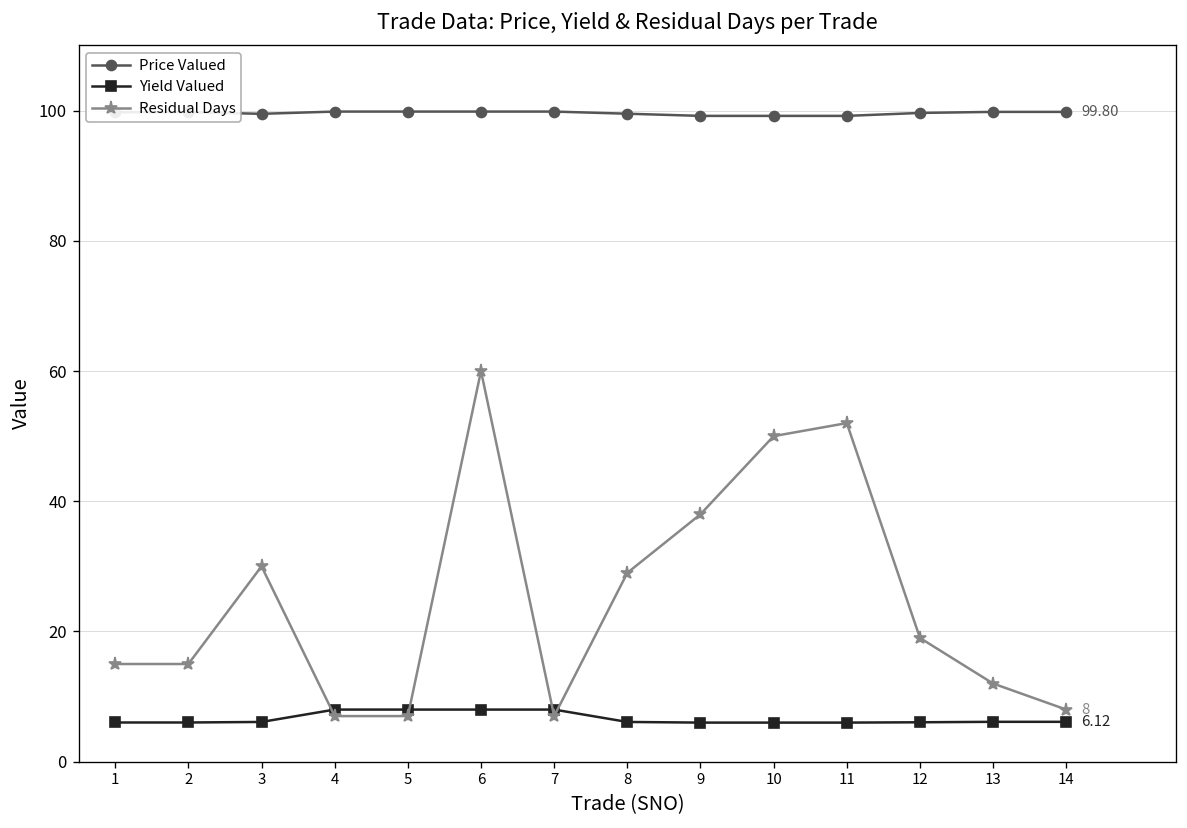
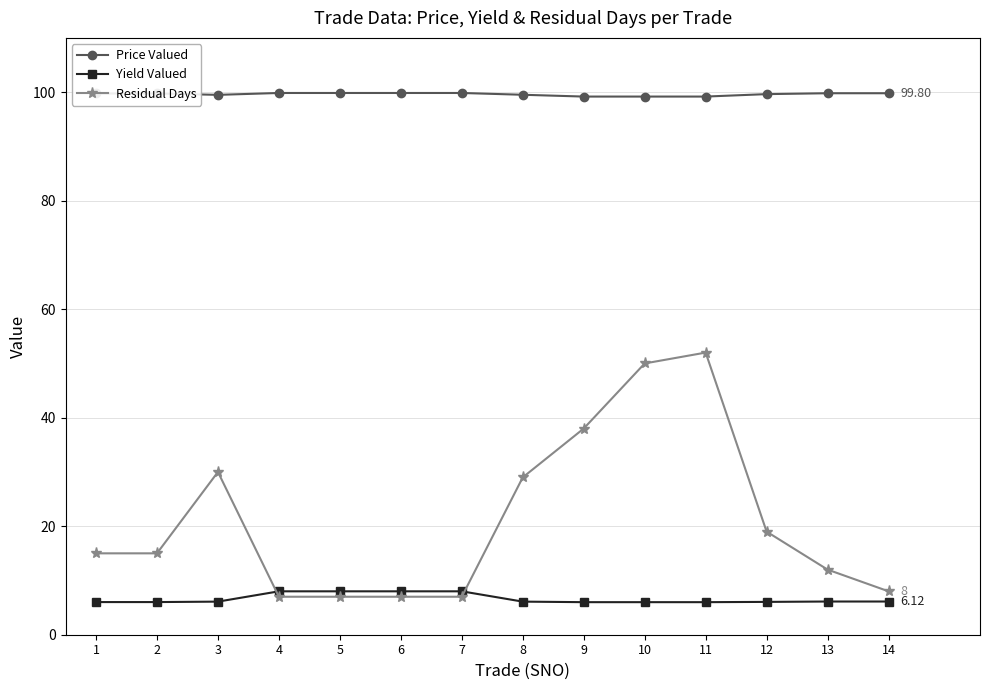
  {
    "Price Valued": {
      "14": 99.80
    },
    "Yield Valued": {
      "14": 6.12
    },
    "Residual Days": {
      "1": 15,
      "2": 15,
      "3": 30,
      "4": 7,
      "5": 7,
-     "6": 60,
+     "6": 7,
      "7": 7,
      "8": 29,
      "9": 38,
      "10": 50,
      "11": 52,
      "12": 19,
      "13": 12
    }
  }
